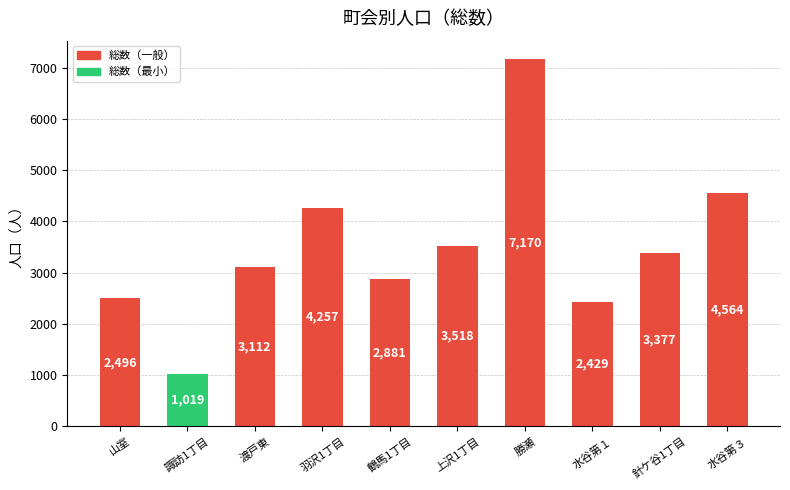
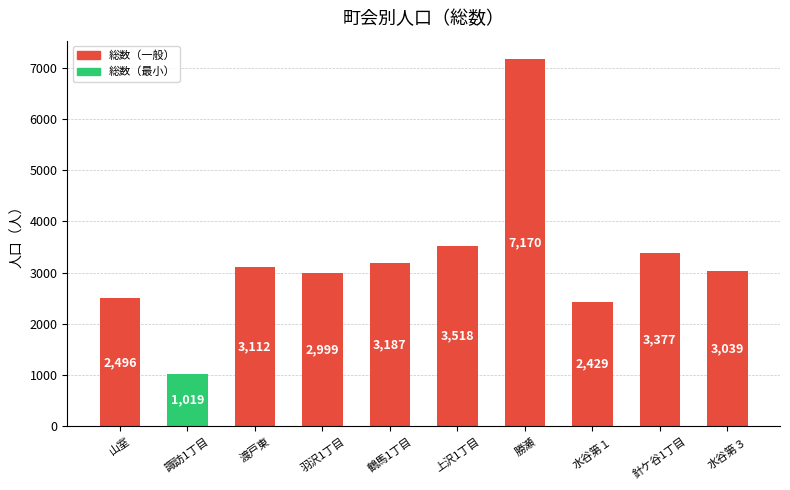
  {
    "山室": "2,496",
    "諏訪1丁目": "1,019",
    "渡戸東": "3,112",
-   "羽沢1丁目": "4,257",
-   "鶴馬1丁目": "2,881",
+   "羽沢1丁目": "2,999",
+   "鶴馬1丁目": "3,187",
    "上沢1丁目": "3,518",
    "勝瀬": "7,170",
    "水谷第１": "2,429",
    "針ケ谷1丁目": "3,377",
-   "水谷第３": "4,564"
+   "水谷第３": "3,039"
  }
